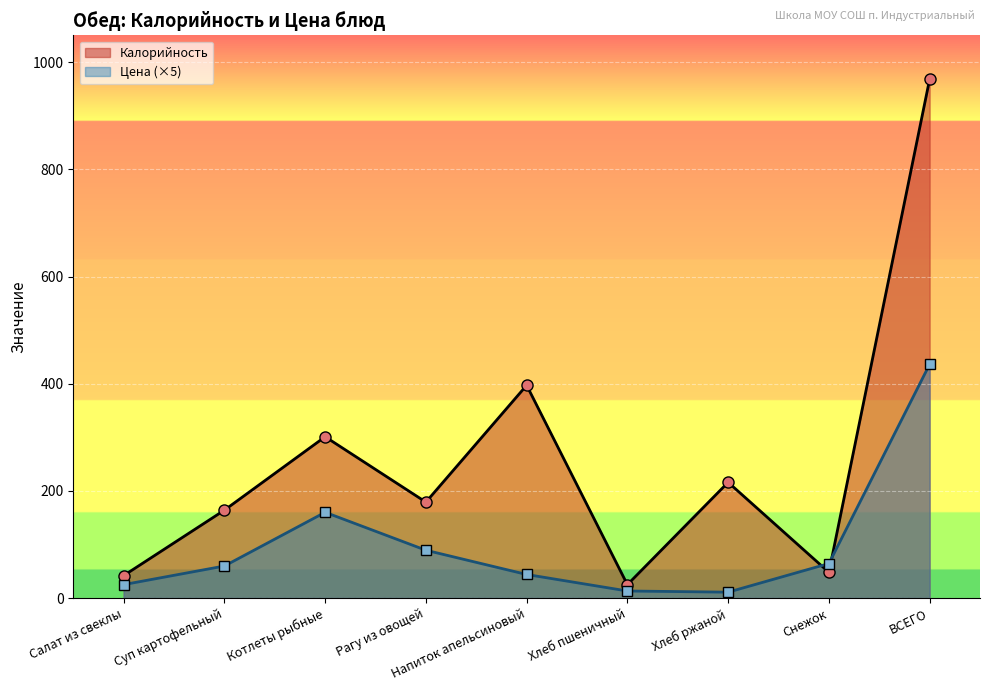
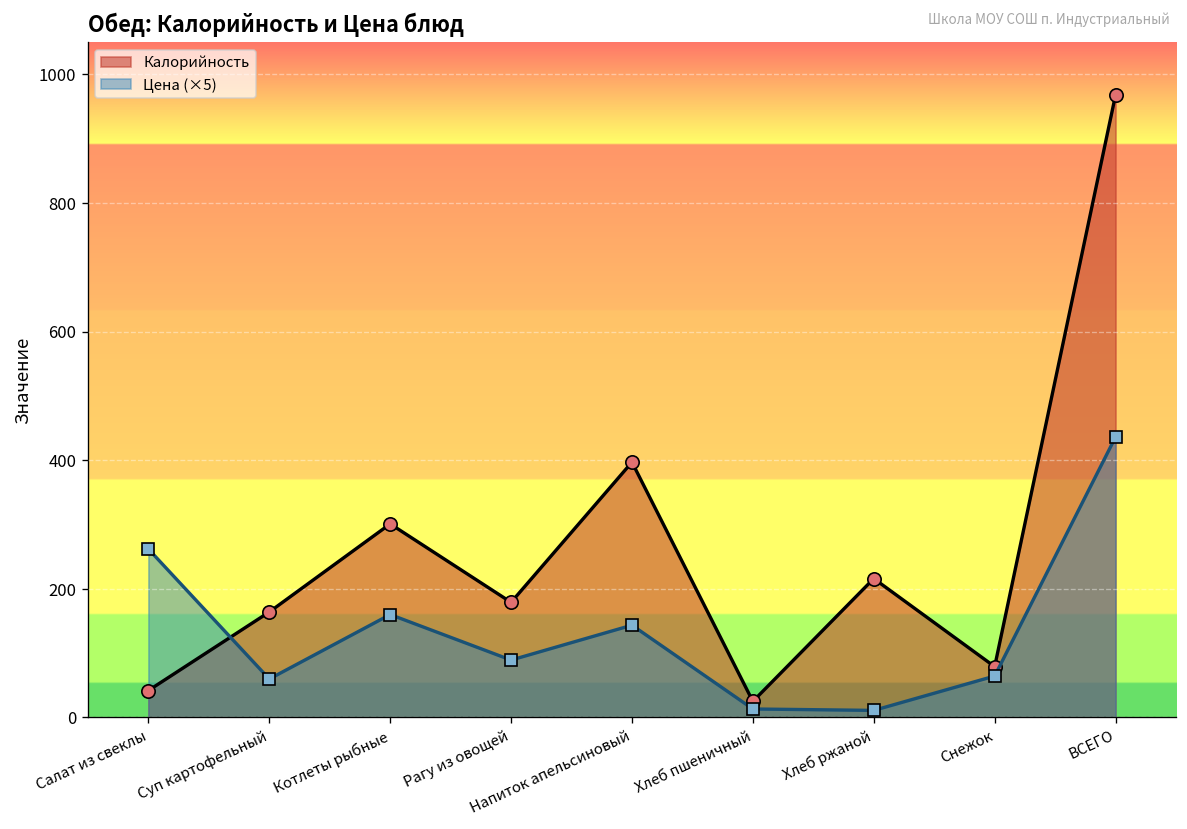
  {
    "Калорийность": {
      "Салат из свеклы": 40,
      "Суп картофельный": 160,
      "Котлеты рыбные": 300,
      "Рагу из овощей": 180,
      "Напиток апельсиновый": 400,
      "Хлеб пшеничный": 30,
      "Хлеб ржаной": 220,
-     "Снежок": 50,
+     "Снежок": 80,
      "ВСЕГО": 970
    },
    "Цена (×5)": {
-     "Салат из свеклы": 30,
+     "Салат из свеклы": 260,
      "Суп картофельный": 60,
      "Котлеты рыбные": 160,
      "Рагу из овощей": 90,
-     "Напиток апельсиновый": 40,
+     "Напиток апельсиновый": 140,
      "Хлеб пшеничный": 10,
      "Хлеб ржаной": 10,
      "Снежок": 60,
      "ВСЕГО": 440
    }
  }
